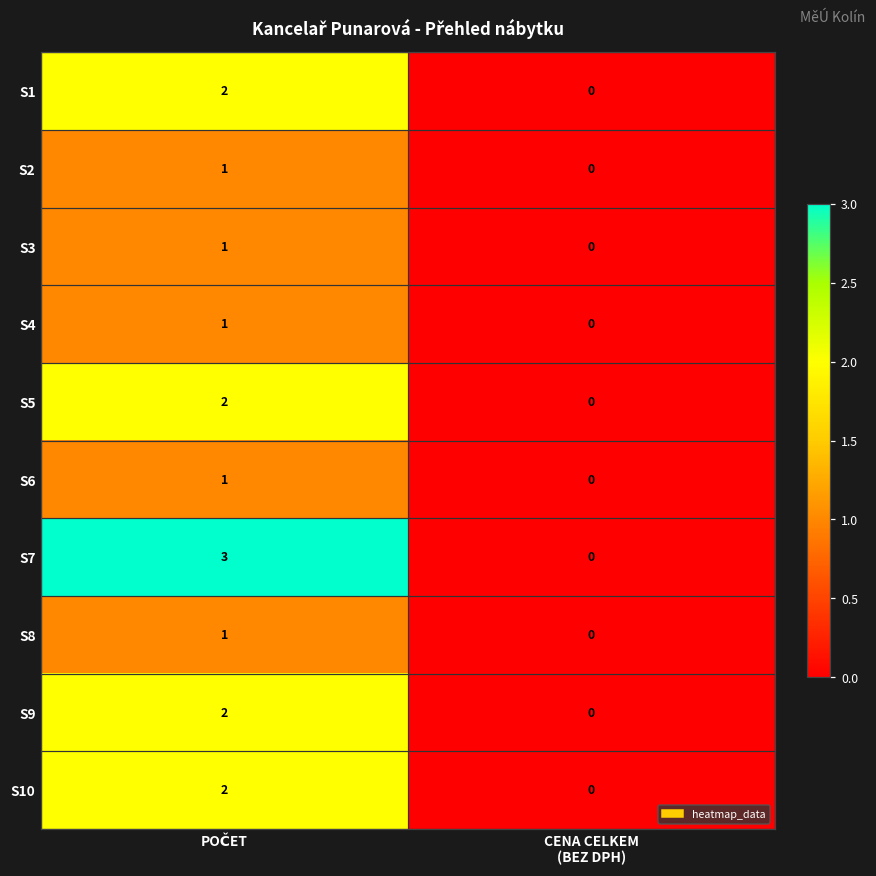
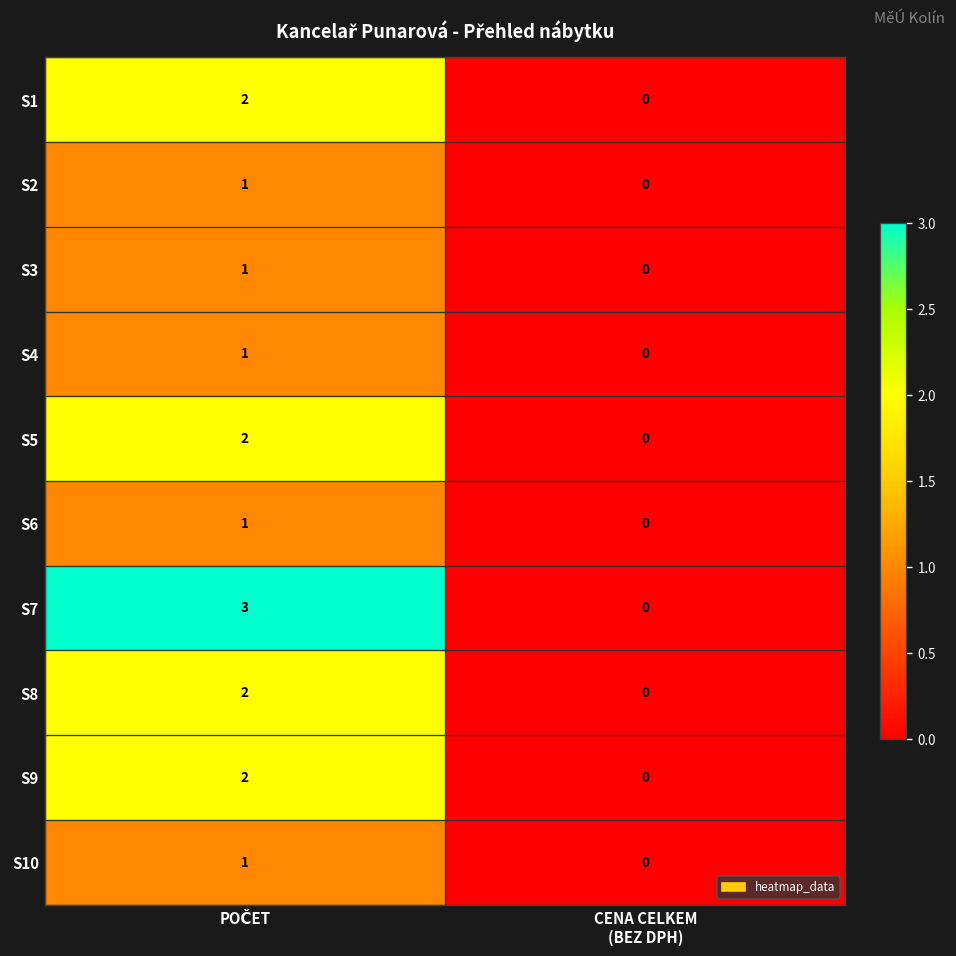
  {
    "S1": {
      "POČET": 2,
      "CENA CELKEM (BEZ DPH)": 0
    },
    "S2": {
      "POČET": 1,
      "CENA CELKEM (BEZ DPH)": 0
    },
    "S3": {
      "POČET": 1,
      "CENA CELKEM (BEZ DPH)": 0
    },
    "S4": {
      "POČET": 1,
      "CENA CELKEM (BEZ DPH)": 0
    },
    "S5": {
      "POČET": 2,
      "CENA CELKEM (BEZ DPH)": 0
    },
    "S6": {
      "POČET": 1,
      "CENA CELKEM (BEZ DPH)": 0
    },
    "S7": {
      "POČET": 3,
      "CENA CELKEM (BEZ DPH)": 0
    },
    "S8": {
-     "POČET": 1,
+     "POČET": 2,
      "CENA CELKEM (BEZ DPH)": 0
    },
    "S9": {
      "POČET": 2,
      "CENA CELKEM (BEZ DPH)": 0
    },
    "S10": {
-     "POČET": 2,
+     "POČET": 1,
      "CENA CELKEM (BEZ DPH)": 0
    }
  }
